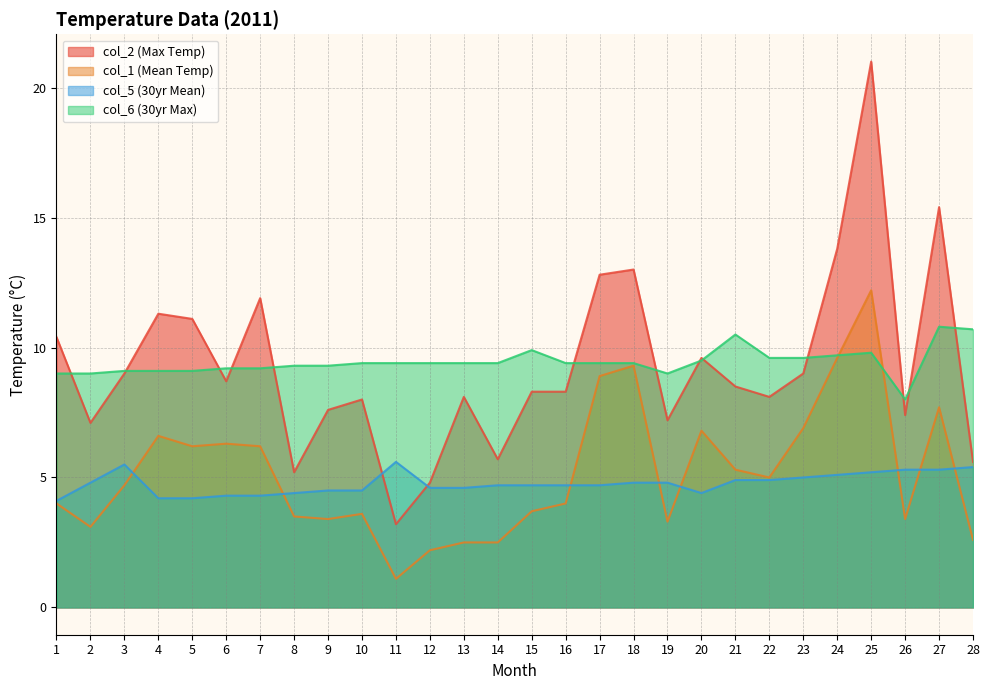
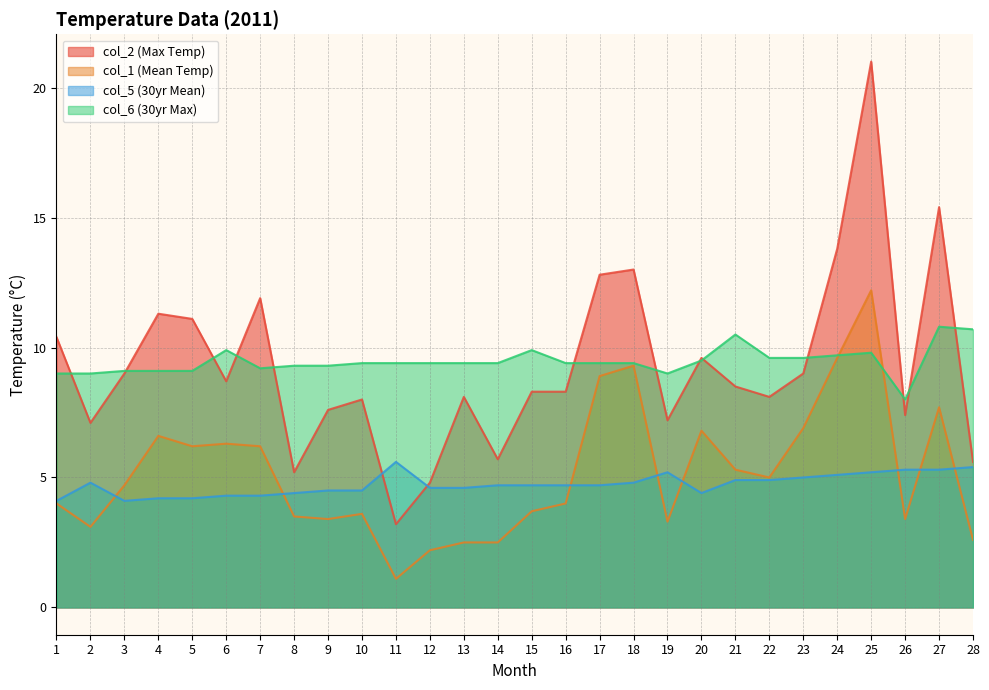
  {
    "col_5 (30yr Mean)": {
      "1": 4.1,
      "2": 4.8,
-     "3": 5.5,
+     "3": 4.1,
      "4": 4.2,
      "5": 4.2,
      "6": 4.3,
      "7": 4.3,
      "8": 4.4,
      "9": 4.5,
      "10": 4.5,
      "11": 5.6,
      "12": 4.6,
      "13": 4.6,
      "14": 4.7,
      "15": 4.7,
      "16": 4.7,
      "17": 4.7,
      "18": 4.8,
-     "19": 4.8,
+     "19": 5.2,
      "20": 4.4,
      "21": 4.9,
      "22": 4.9,
      "23": 5.0,
      "24": 5.1,
      "25": 5.2,
      "26": 5.3,
      "27": 5.3,
      "28": 5.4
    },
    "col_6 (30yr Max)": {
      "1": 9.0,
      "2": 9.0,
      "3": 9.1,
      "4": 9.1,
      "5": 9.1,
-     "6": 9.2,
+     "6": 9.9,
      "7": 9.2,
      "8": 9.3,
      "9": 9.3,
      "10": 9.4,
      "11": 9.4,
      "12": 9.4,
      "13": 9.4,
      "14": 9.4,
      "15": 9.9,
      "16": 9.4,
      "17": 9.4,
      "18": 9.4,
      "19": 9.0,
      "20": 9.5,
      "21": 10.5,
      "22": 9.6,
      "23": 9.6,
      "24": 9.7,
      "25": 9.8,
      "26": 8.0,
      "27": 10.8,
      "28": 10.7
    }
  }
